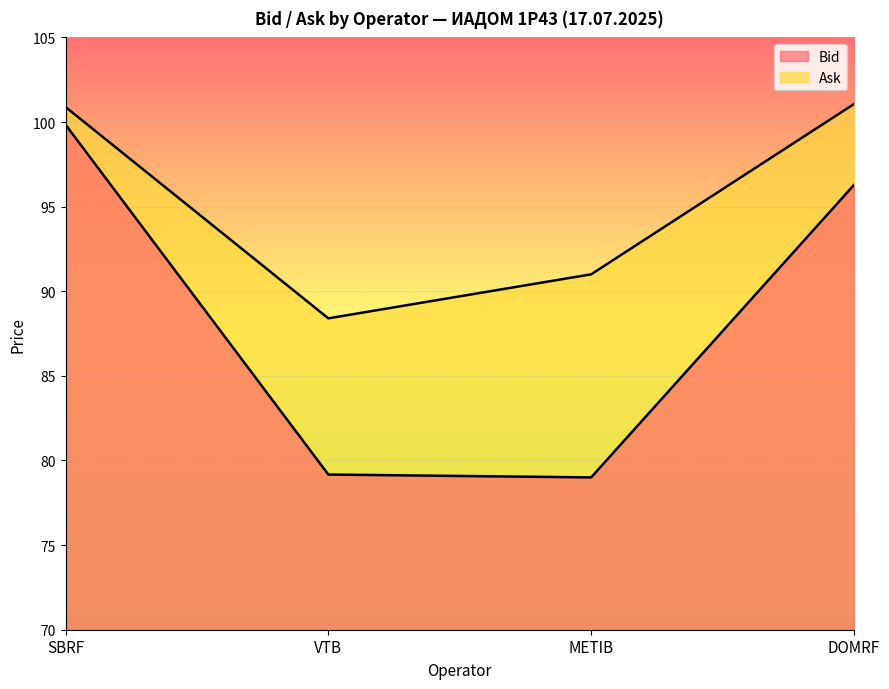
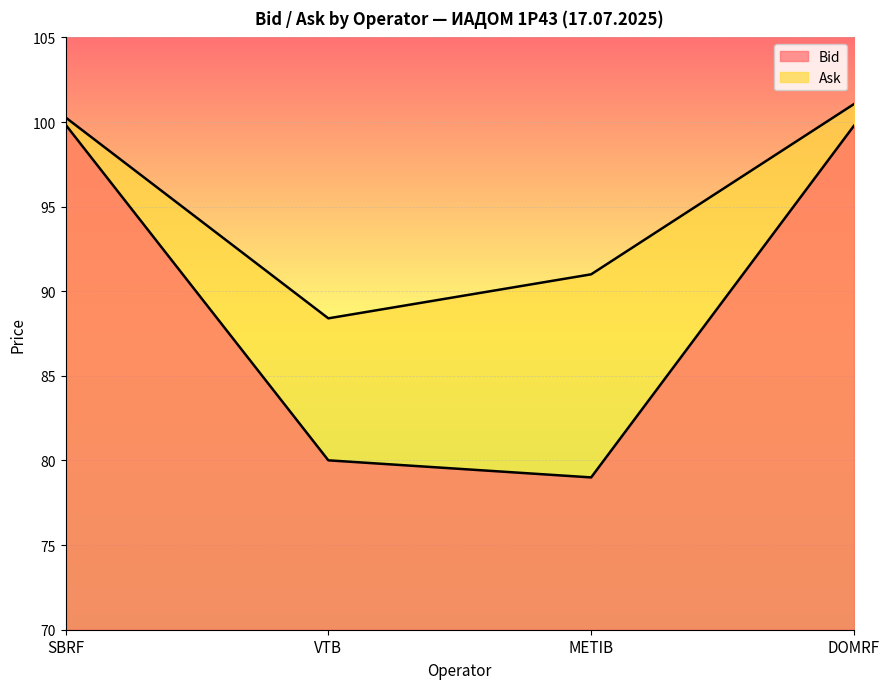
  {
    "Bid": {
      "SBRF": 99.8,
-     "VTB": 79.2,
+     "VTB": 80.0,
      "METIB": 79.0,
-     "DOMRF": 96.3
+     "DOMRF": 99.8
    },
    "Ask": {
-     "SBRF": 100.9,
+     "SBRF": 100.3,
      "VTB": 88.4,
      "METIB": 91.0,
      "DOMRF": 101.1
    }
  }
